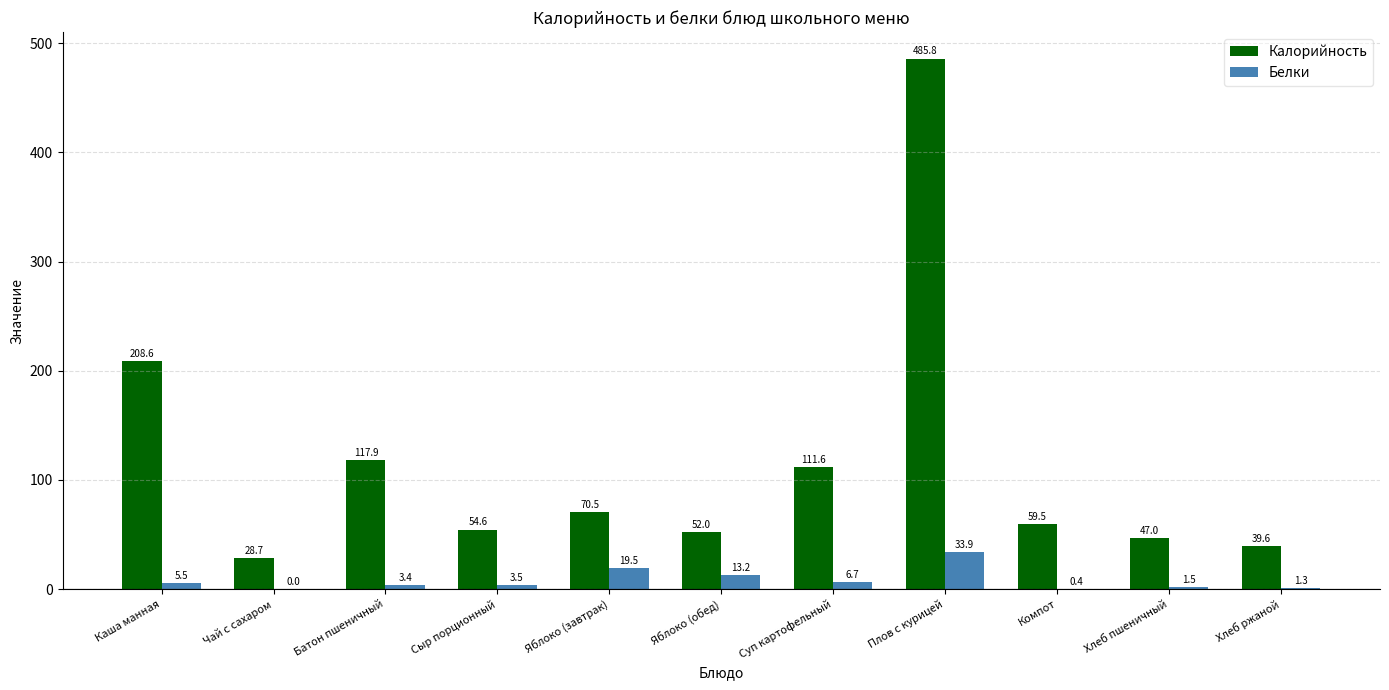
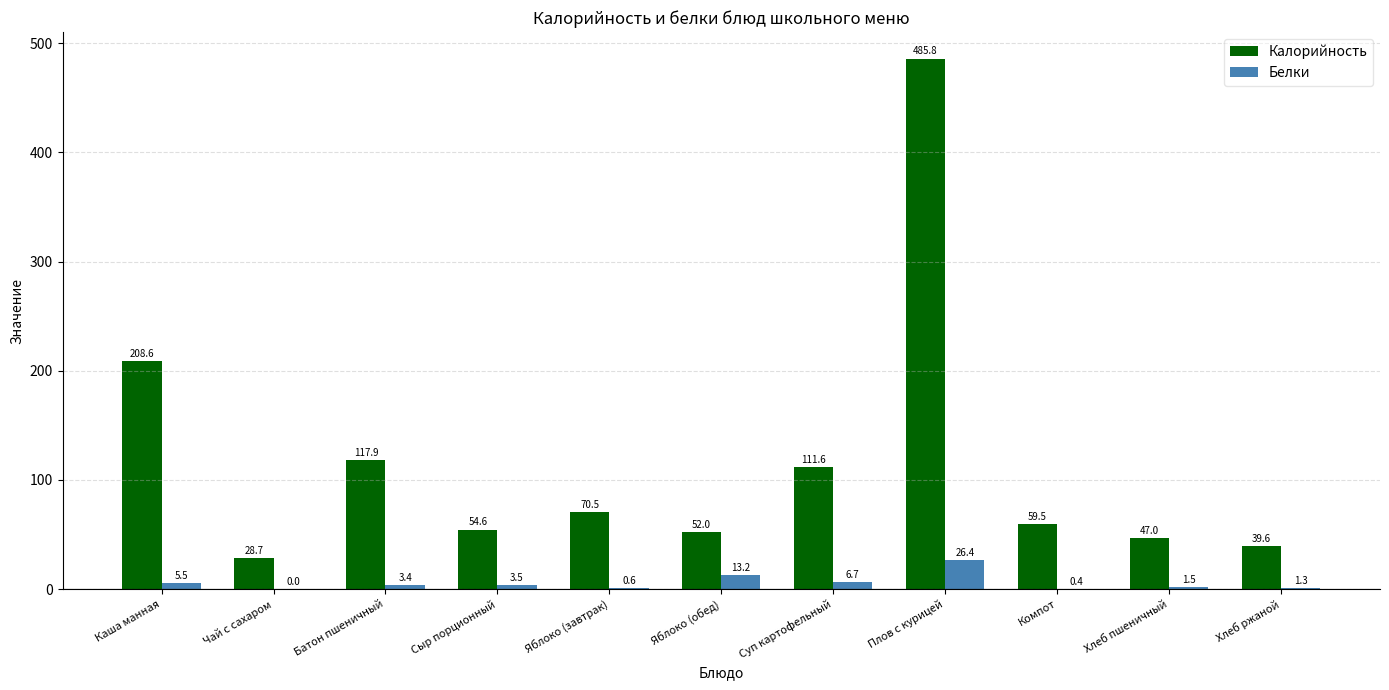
  {
    "Калорийность": {
      "Каша манная": 208.6,
      "Чай с сахаром": 28.7,
      "Батон пшеничный": 117.9,
      "Сыр порционный": 54.6,
      "Яблоко (завтрак)": 70.5,
      "Яблоко (обед)": 52.0,
      "Суп картофельный": 111.6,
      "Плов с курицей": 485.8,
      "Компот": 59.5,
      "Хлеб пшеничный": 47.0,
      "Хлеб ржаной": 39.6
    },
    "Белки": {
      "Каша манная": 5.5,
      "Чай с сахаром": 0.0,
      "Батон пшеничный": 3.4,
      "Сыр порционный": 3.5,
-     "Яблоко (завтрак)": 19.5,
+     "Яблоко (завтрак)": 0.6,
      "Яблоко (обед)": 13.2,
      "Суп картофельный": 6.7,
-     "Плов с курицей": 33.9,
+     "Плов с курицей": 26.4,
      "Компот": 0.4,
      "Хлеб пшеничный": 1.5,
      "Хлеб ржаной": 1.3
    }
  }
